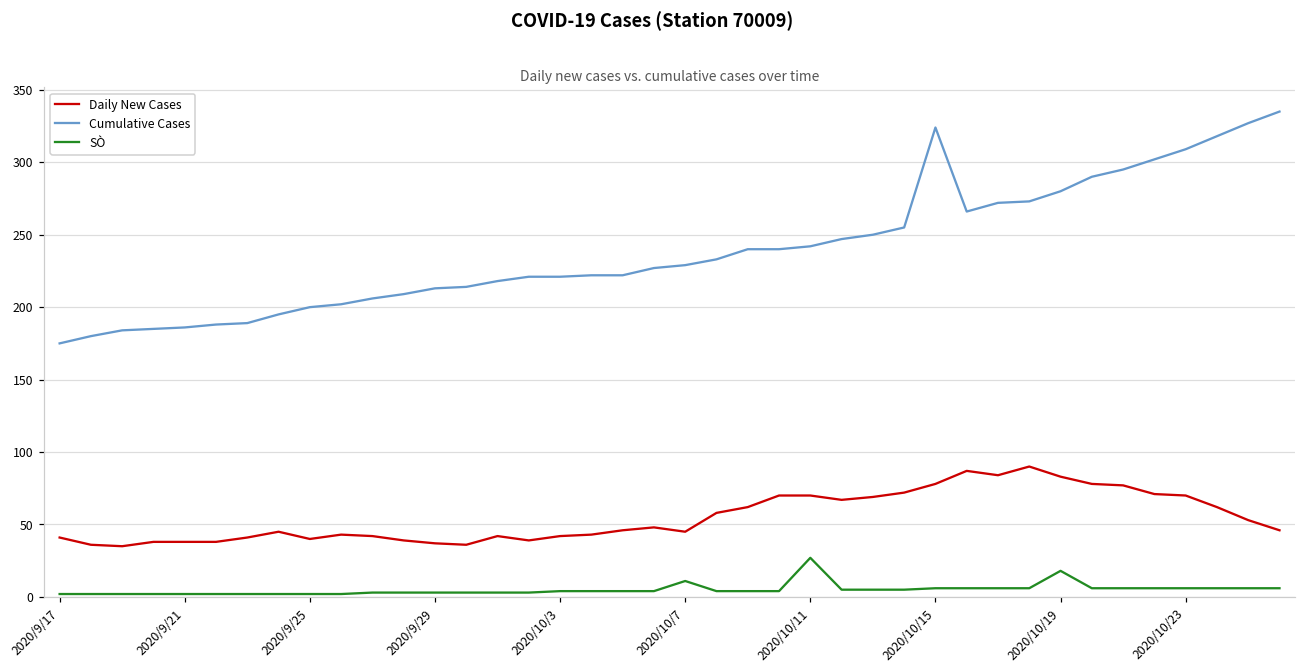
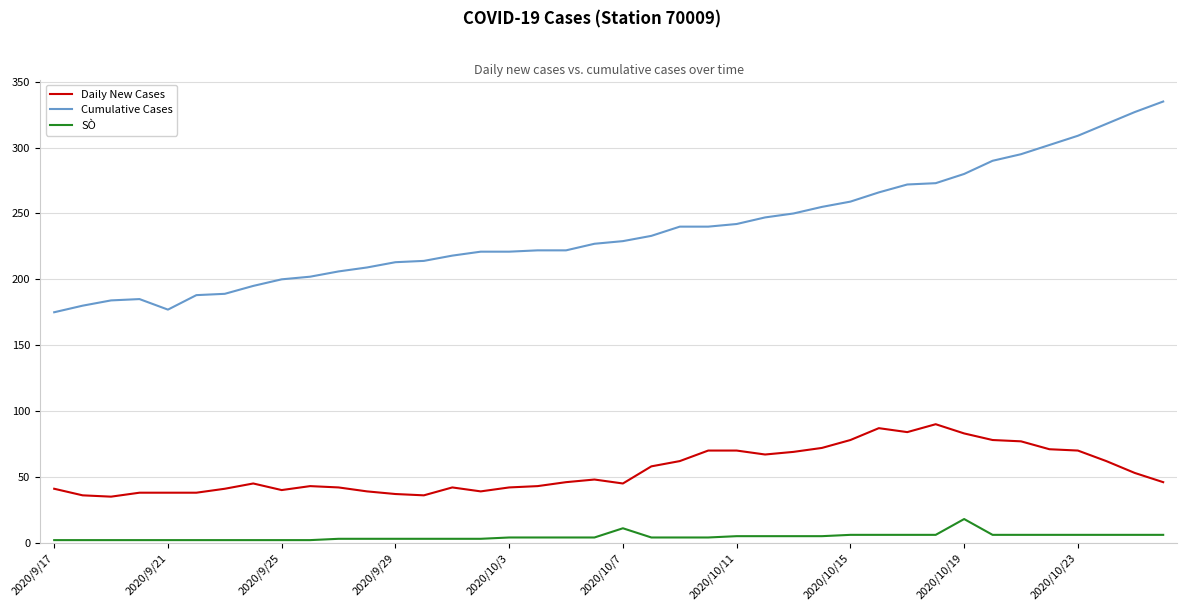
  {
    "Daily New Cases": {
      "2020/9/17": 41,
      "2020/9/21": 38,
      "2020/9/25": 40,
      "2020/9/29": 37,
      "2020/10/3": 42,
      "2020/10/7": 45,
      "2020/10/11": 70,
      "2020/10/15": 78,
      "2020/10/19": 83,
      "2020/10/23": 70
    },
    "Cumulative Cases": {
      "2020/9/17": 175,
-     "2020/9/21": 186,
+     "2020/9/21": 177,
      "2020/9/25": 200,
      "2020/9/29": 213,
      "2020/10/3": 221,
      "2020/10/7": 229,
      "2020/10/11": 242,
-     "2020/10/15": 324,
+     "2020/10/15": 259,
      "2020/10/19": 280,
      "2020/10/23": 309
    },
    "SÒ": {
      "2020/9/17": 2,
      "2020/9/21": 2,
      "2020/9/25": 2,
      "2020/9/29": 3,
      "2020/10/3": 4,
      "2020/10/7": 11,
-     "2020/10/11": 27,
+     "2020/10/11": 5,
      "2020/10/15": 6,
      "2020/10/19": 18,
      "2020/10/23": 6
    }
  }
